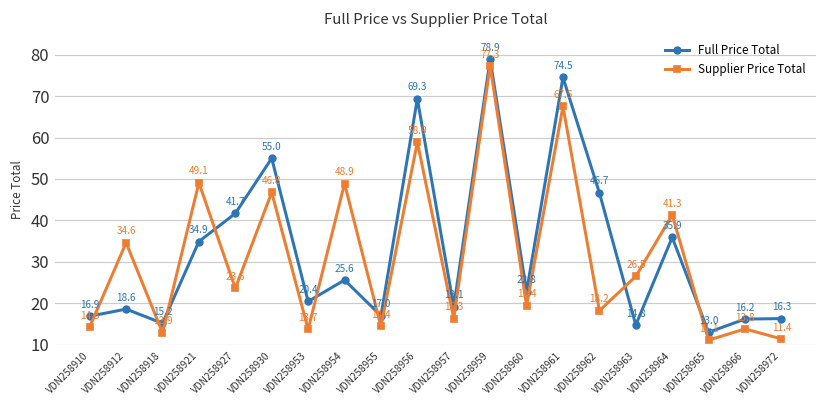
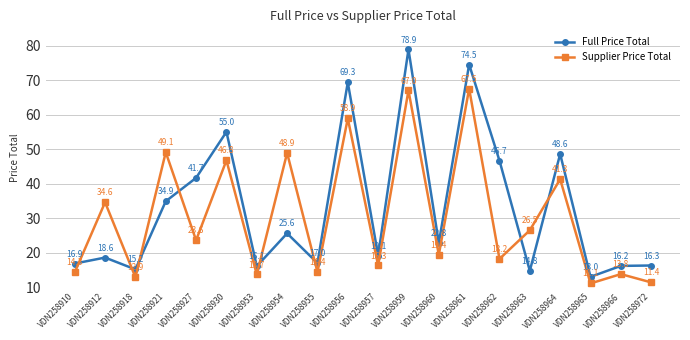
  {
    "Full Price Total": {
      "VDN258910": 16.9,
      "VDN258912": 18.6,
      "VDN258918": 15.2,
      "VDN258921": 34.9,
      "VDN258927": 41.7,
      "VDN258930": 55.0,
-     "VDN258953": 20.4,
+     "VDN258953": 16.1,
      "VDN258954": 25.6,
      "VDN258955": 17.0,
      "VDN258956": 69.3,
      "VDN258957": 19.1,
      "VDN258960": 22.8,
      "VDN258961": 74.5,
      "VDN258962": 46.7,
      "VDN258963": 14.8,
-     "VDN258964": 35.9,
+     "VDN258964": 48.6,
      "VDN258966": 16.2,
      "VDN258972": 16.3
    },
    "Supplier Price Total": {
      "VDN258912": 34.6,
      "VDN258921": 49.1,
      "VDN258927": 23.6,
      "VDN258930": 46.8,
      "VDN258953": 13.7,
      "VDN258954": 48.9,
      "VDN258956": 58.9,
-     "VDN258959": 77.3,
+     "VDN258959": 67.0,
      "VDN258961": 67.5,
      "VDN258962": 18.2,
      "VDN258963": 26.5,
      "VDN258964": 41.3,
      "VDN258972": 11.4
    }
  }
